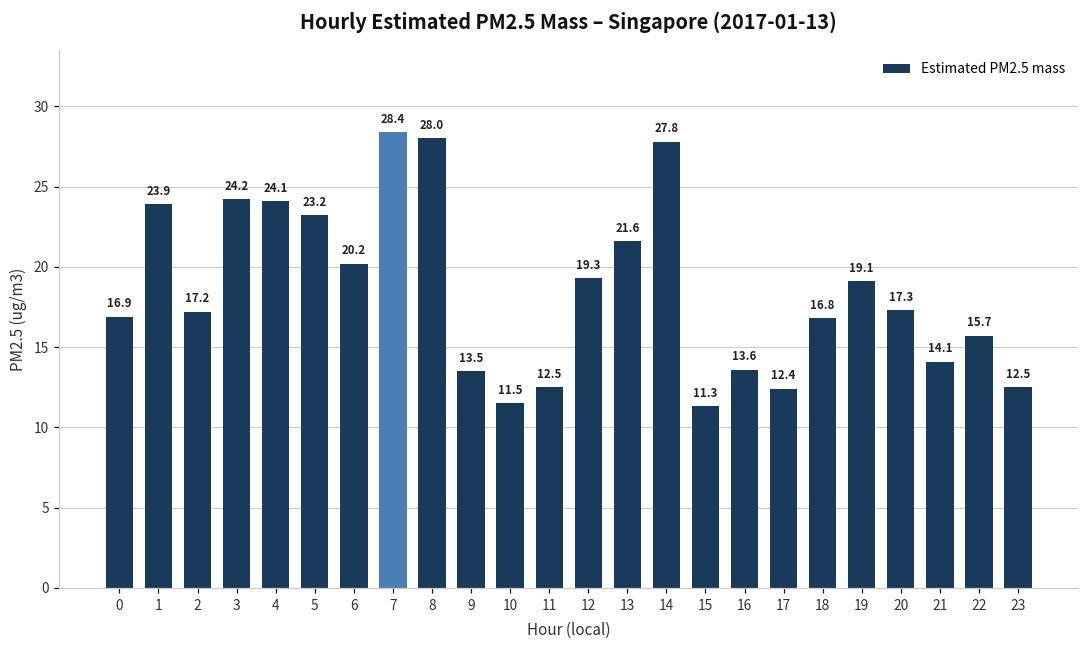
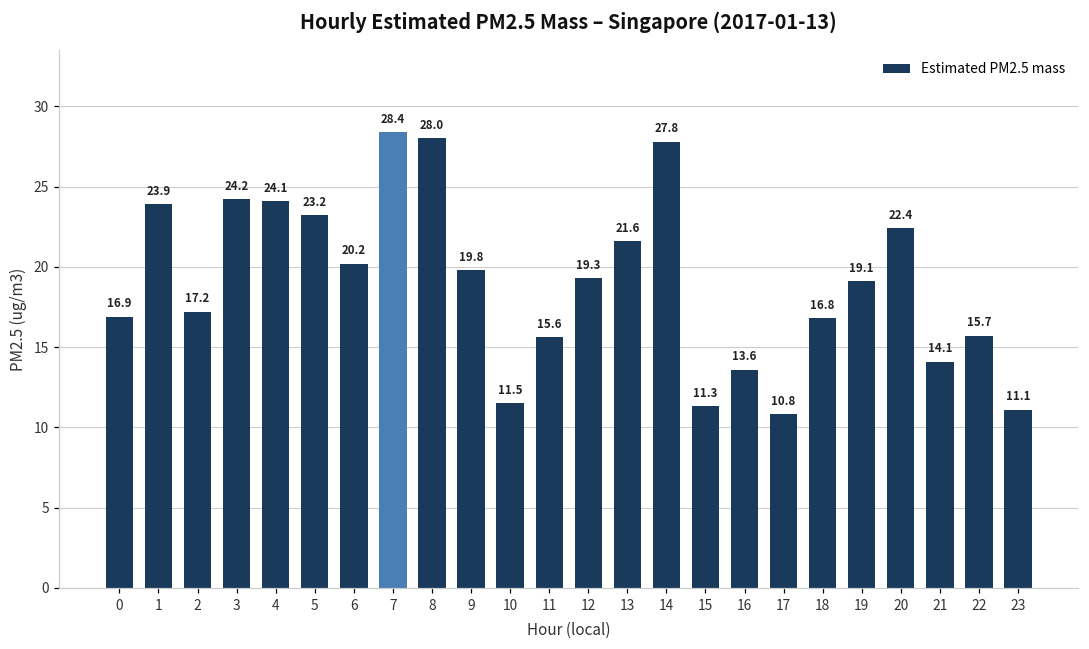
  {
    "0": 16.9,
    "1": 23.9,
    "2": 17.2,
    "3": 24.2,
    "4": 24.1,
    "5": 23.2,
    "6": 20.2,
    "7": 28.4,
    "8": 28.0,
-   "9": 13.5,
+   "9": 19.8,
    "10": 11.5,
-   "11": 12.5,
+   "11": 15.6,
    "12": 19.3,
    "13": 21.6,
    "14": 27.8,
    "15": 11.3,
    "16": 13.6,
-   "17": 12.4,
+   "17": 10.8,
    "18": 16.8,
    "19": 19.1,
-   "20": 17.3,
+   "20": 22.4,
    "21": 14.1,
    "22": 15.7,
-   "23": 12.5
+   "23": 11.1
  }
